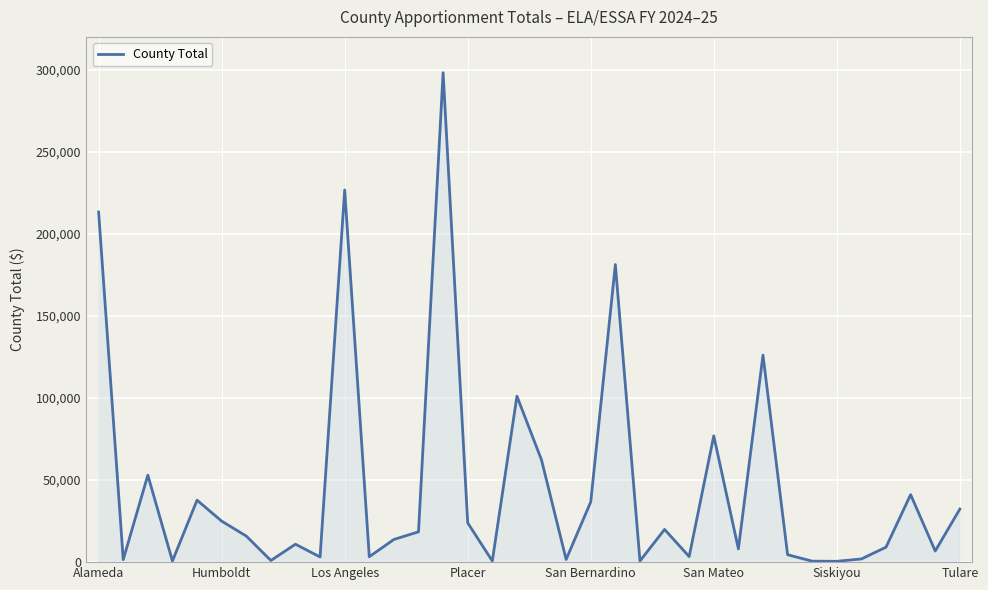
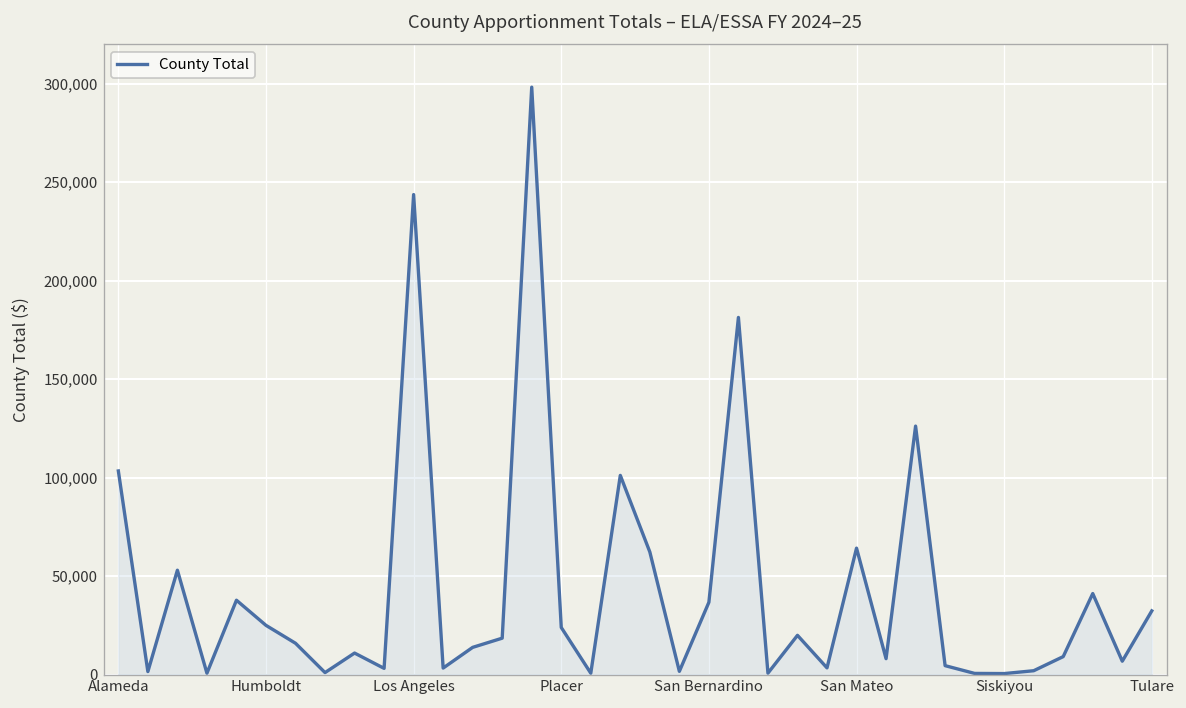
  {
-   "Alameda": "213,000",
+   "Alameda": "103,000",
    "Humboldt": "25,000",
-   "Los Angeles": "227,000",
+   "Los Angeles": "244,000",
    "Placer": "24,000",
    "San Bernardino": "37,000",
-   "San Mateo": "77,000",
+   "San Mateo": "64,000",
    "Siskiyou": "1,000",
    "Tulare": "32,000"
  }
